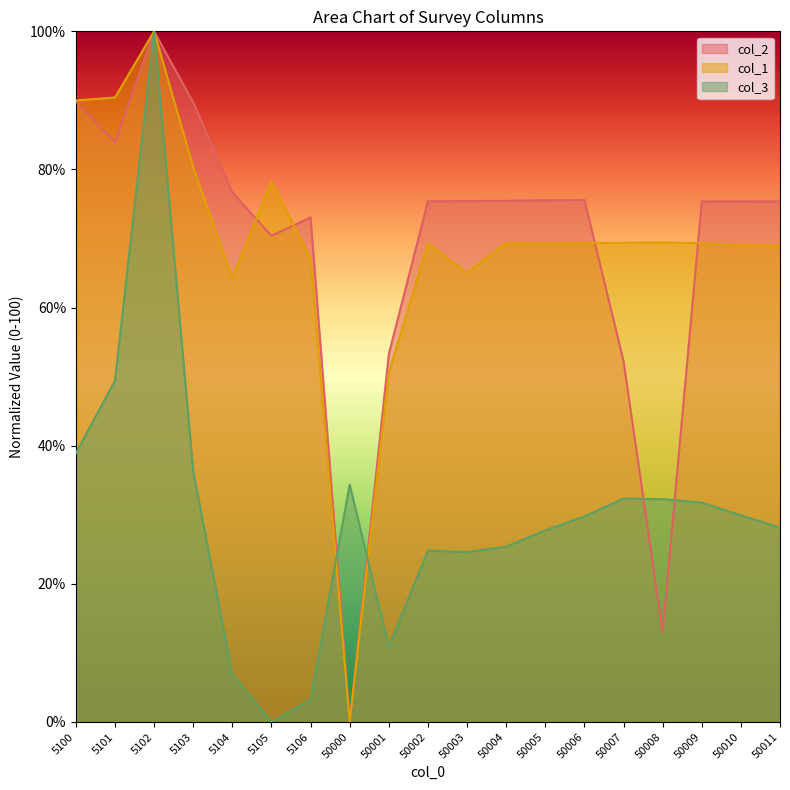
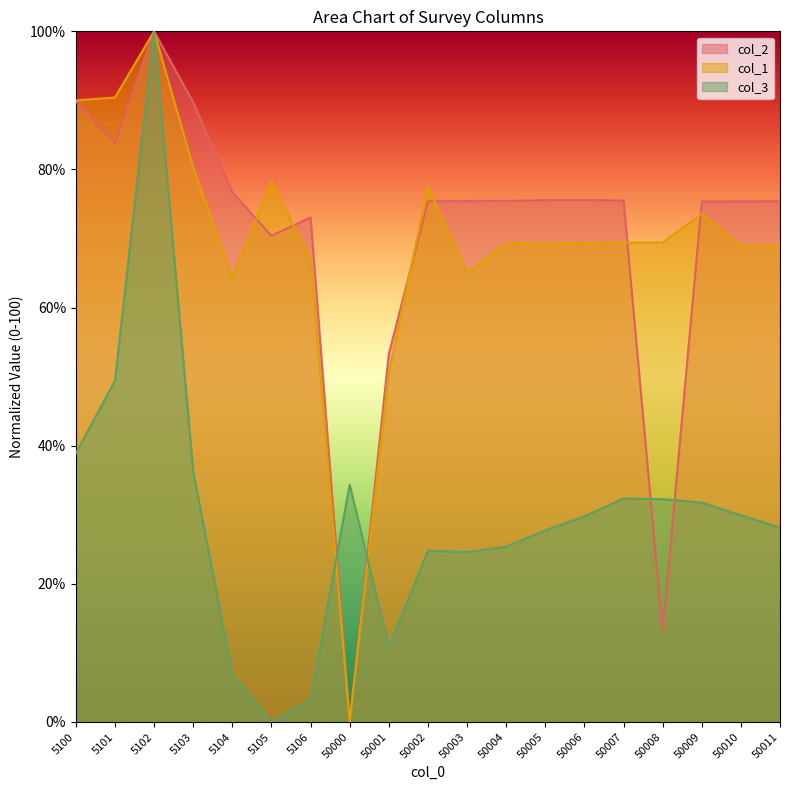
  {
    "col_2": {
      "5101": "84%",
      "5103": "90%",
      "5104": "77%",
      "5105": "70%",
      "5106": "73%",
      "50001": "53%",
      "50002": "75%",
      "50003": "75%",
      "50004": "75%",
      "50005": "76%",
      "50006": "76%",
-     "50007": "52%",
+     "50007": "75%",
      "50008": "13%",
      "50009": "75%",
      "50010": "75%",
      "50011": "75%"
    },
    "col_1": {
      "5101": "90%",
      "5103": "80%",
      "5104": "64%",
      "5105": "78%",
      "5106": "67%",
      "50001": "50%",
-     "50002": "69%",
+     "50002": "78%",
      "50003": "65%",
      "50004": "69%",
      "50005": "69%",
      "50006": "69%",
      "50007": "69%",
      "50008": "69%",
-     "50009": "69%",
+     "50009": "74%",
      "50010": "69%",
      "50011": "69%"
    },
    "col_3": {
      "5100": "39%",
      "5101": "49%",
      "5103": "36%",
      "5104": "7%",
      "5105": "0%",
      "5106": "3%",
      "50000": "34%",
      "50001": "11%",
      "50002": "25%",
      "50003": "25%",
      "50004": "25%",
      "50005": "28%",
      "50006": "30%",
      "50007": "32%",
      "50008": "32%",
      "50009": "32%",
      "50010": "30%",
      "50011": "28%"
    }
  }
